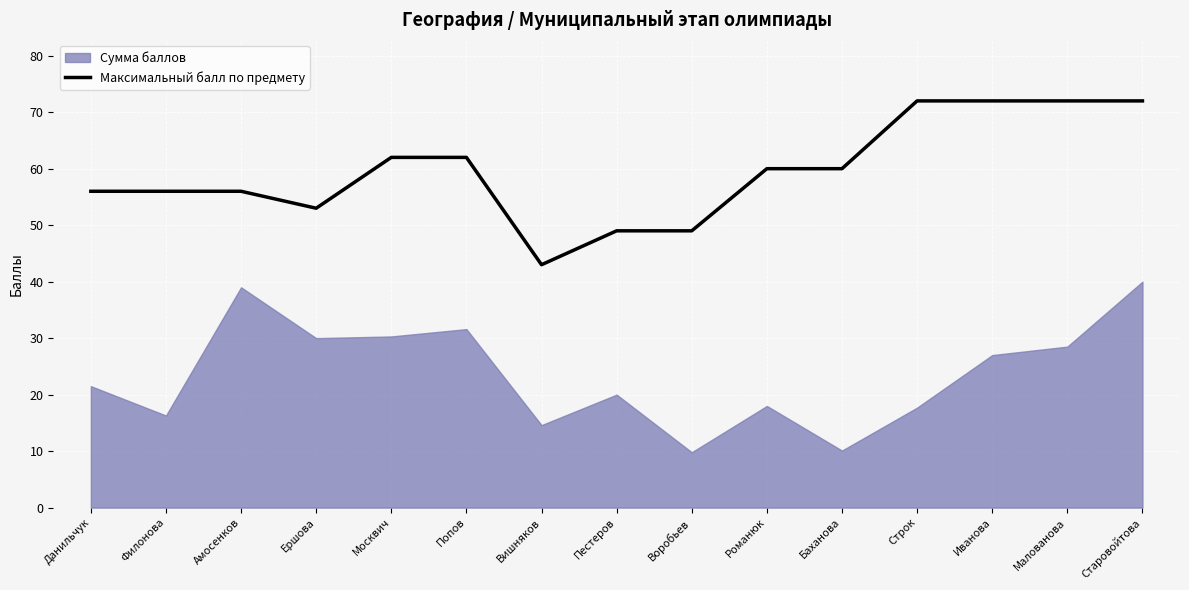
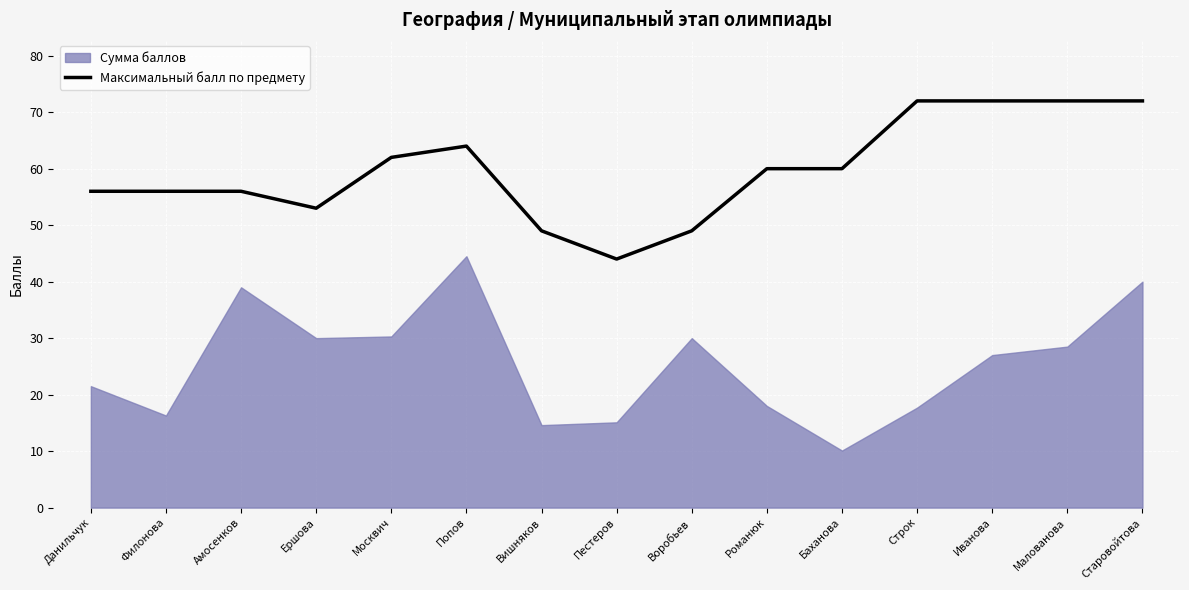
  {
    "Максимальный балл по предмету": {
      "Данильчук": 56,
      "Филонова": 56,
      "Амосенков": 56,
      "Ершова": 53,
      "Москвич": 62,
-     "Попов": 62,
-     "Вишняков": 43,
-     "Пестеров": 49,
+     "Попов": 64,
+     "Вишняков": 49,
+     "Пестеров": 44,
      "Воробьев": 49,
      "Романюк": 60,
      "Баханова": 60,
      "Строк": 72,
      "Иванова": 72,
      "Малованова": 72,
      "Старовойтова": 72
    },
    "Сумма баллов": {
      "Данильчук": 22,
      "Филонова": 16,
      "Амосенков": 39,
      "Ершова": 30,
      "Москвич": 30,
-     "Попов": 32,
+     "Попов": 45,
      "Вишняков": 15,
-     "Пестеров": 20,
-     "Воробьев": 10,
+     "Пестеров": 15,
+     "Воробьев": 30,
      "Романюк": 18,
      "Баханова": 10,
      "Строк": 18,
      "Иванова": 27,
      "Малованова": 29,
      "Старовойтова": 40
    }
  }
